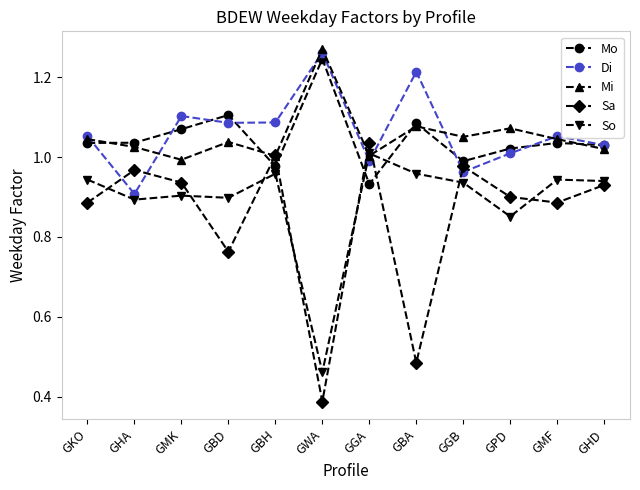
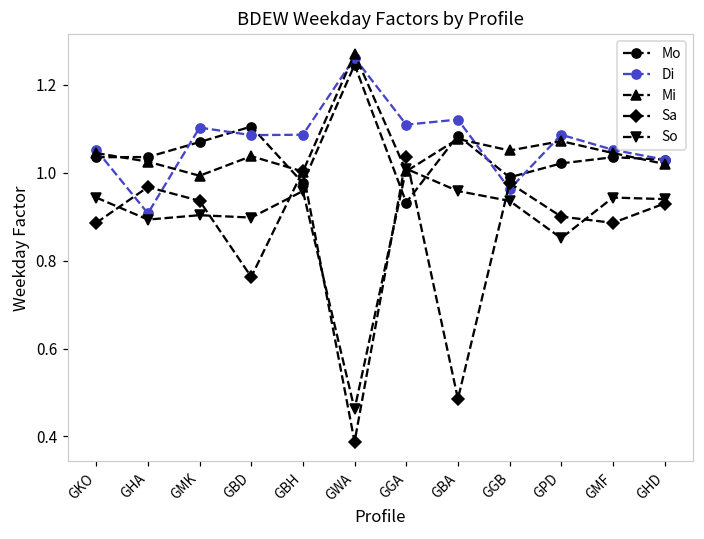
  {
    "Di": {
      "GKO": 1.05,
      "GHA": 0.91,
      "GMK": 1.10,
      "GBD": 1.09,
      "GBH": 1.09,
      "GWA": 1.26,
-     "GGA": 0.99,
-     "GBA": 1.21,
+     "GGA": 1.11,
+     "GBA": 1.12,
      "GGB": 0.96,
-     "GPD": 1.01,
+     "GPD": 1.09,
      "GMF": 1.05
    }
  }
